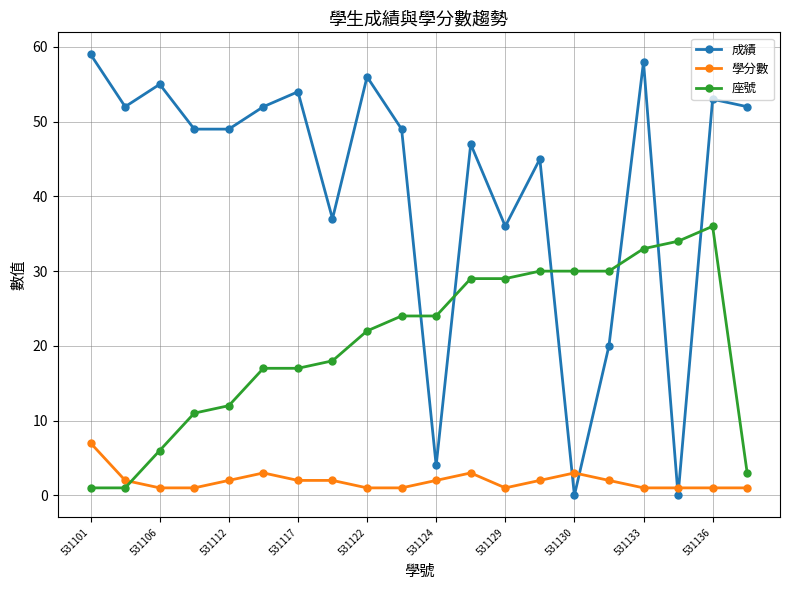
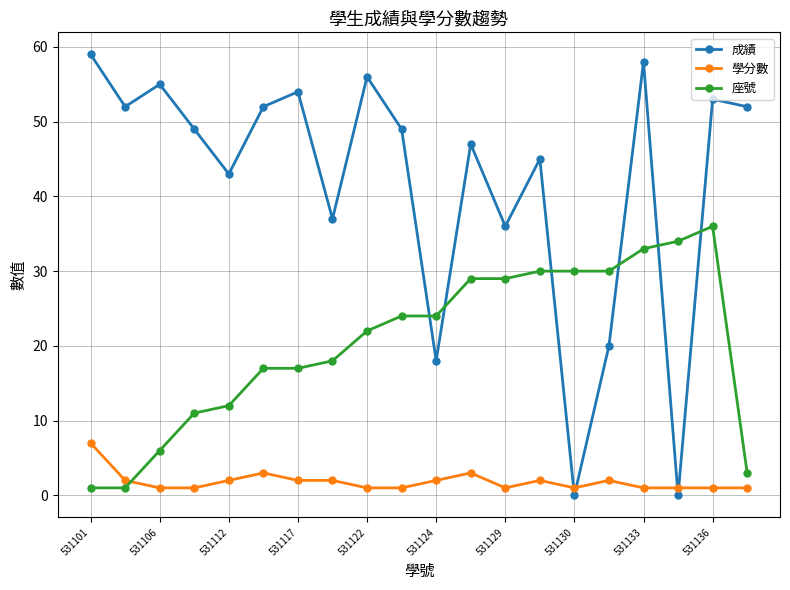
  {
    "成績": {
      "531101": 59,
      "531106": 55,
-     "531112": 49,
+     "531112": 43,
      "531117": 54,
      "531122": 56,
-     "531124": 4,
+     "531124": 18,
      "531129": 36,
      "531130": 0,
      "531133": 58
    },
    "學分數": {
      "531101": 7,
      "531106": 1,
      "531112": 2,
      "531117": 2,
      "531122": 1,
      "531124": 2,
      "531129": 1,
-     "531130": 3,
+     "531130": 1,
      "531133": 1,
      "531136": 1
    },
    "座號": {
      "531101": 1,
      "531106": 6,
      "531112": 12,
      "531117": 17,
      "531122": 22,
      "531124": 24,
      "531129": 29,
      "531130": 30,
      "531133": 33,
      "531136": 36
    }
  }
